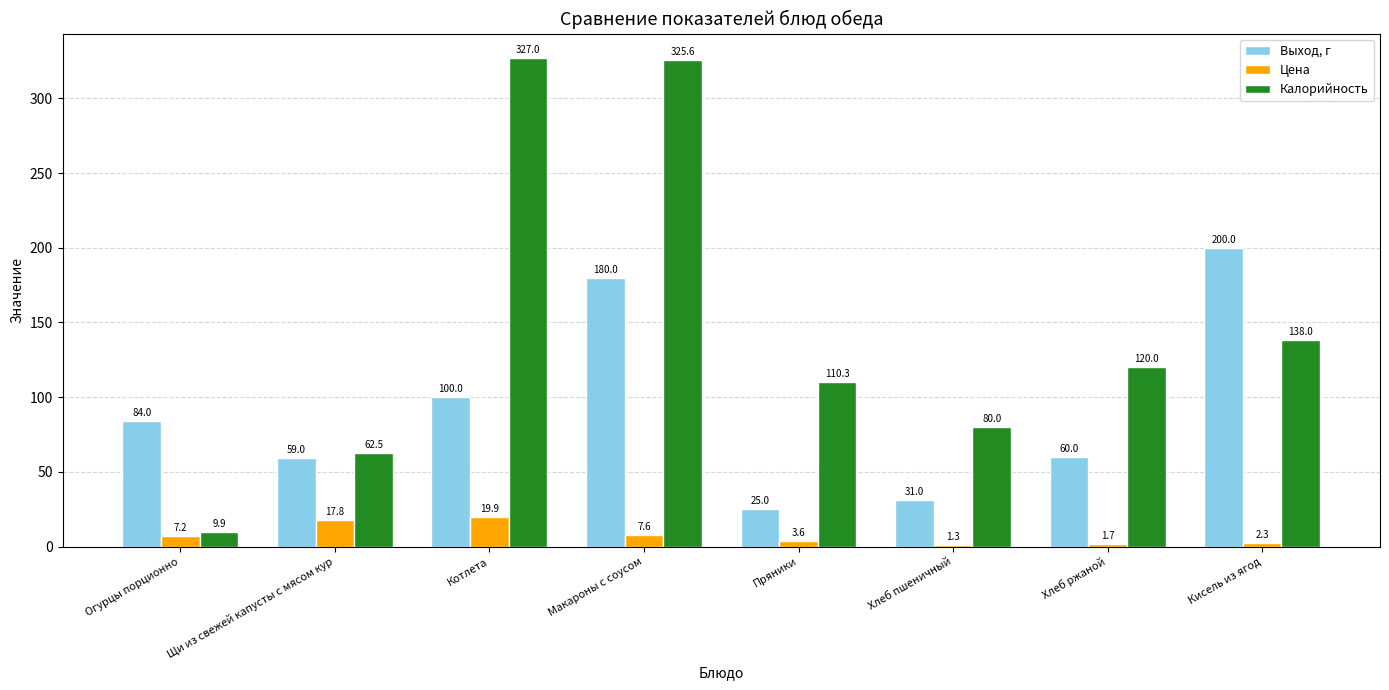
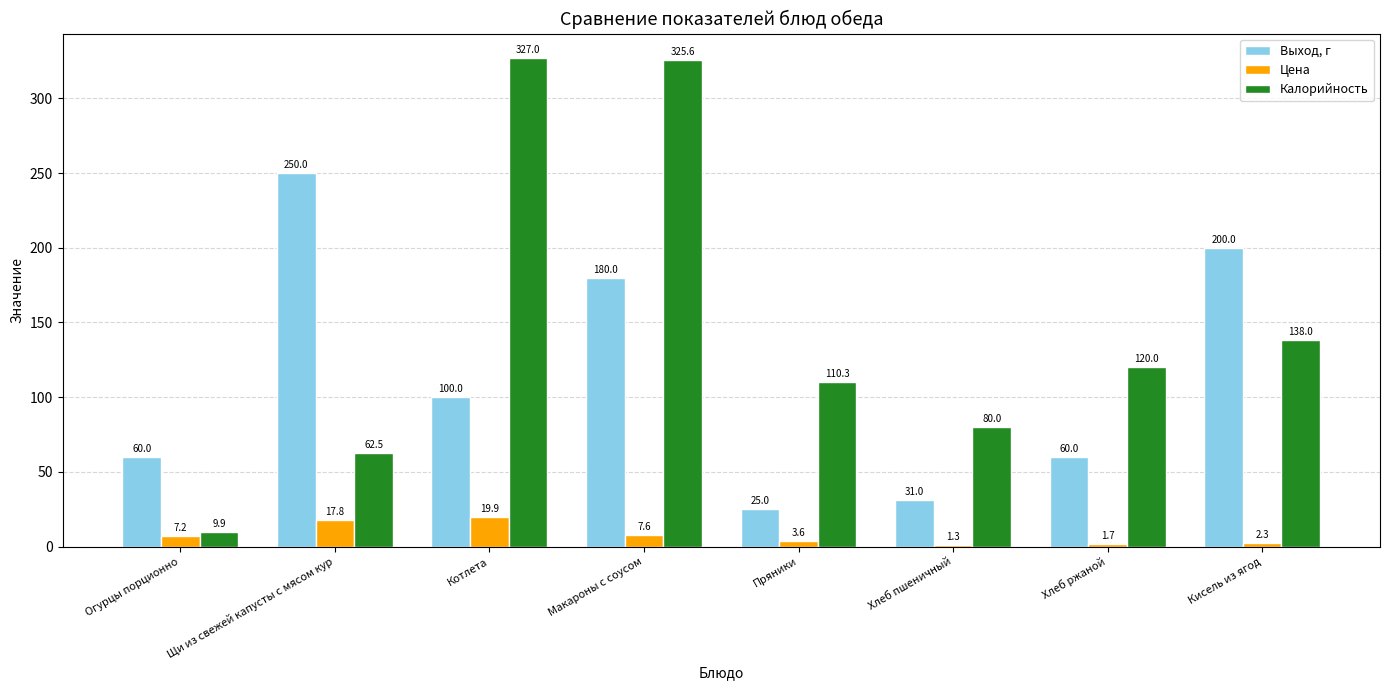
  {
    "Выход, г": {
-     "Огурцы порционно": 84.0,
-     "Щи из свежей капусты с мясом кур": 59.0,
+     "Огурцы порционно": 60.0,
+     "Щи из свежей капусты с мясом кур": 250.0,
      "Котлета": 100.0,
      "Макароны с соусом": 180.0,
      "Пряники": 25.0,
      "Хлеб пшеничный": 31.0,
      "Хлеб ржаной": 60.0,
      "Кисель из ягод": 200.0
    },
    "Цена": {
      "Огурцы порционно": 7.2,
      "Щи из свежей капусты с мясом кур": 17.8,
      "Котлета": 19.9,
      "Макароны с соусом": 7.6,
      "Пряники": 3.6,
      "Хлеб пшеничный": 1.3,
      "Хлеб ржаной": 1.7,
      "Кисель из ягод": 2.3
    },
    "Калорийность": {
      "Огурцы порционно": 9.9,
      "Щи из свежей капусты с мясом кур": 62.5,
      "Котлета": 327.0,
      "Макароны с соусом": 325.6,
      "Пряники": 110.3,
      "Хлеб пшеничный": 80.0,
      "Хлеб ржаной": 120.0,
      "Кисель из ягод": 138.0
    }
  }
